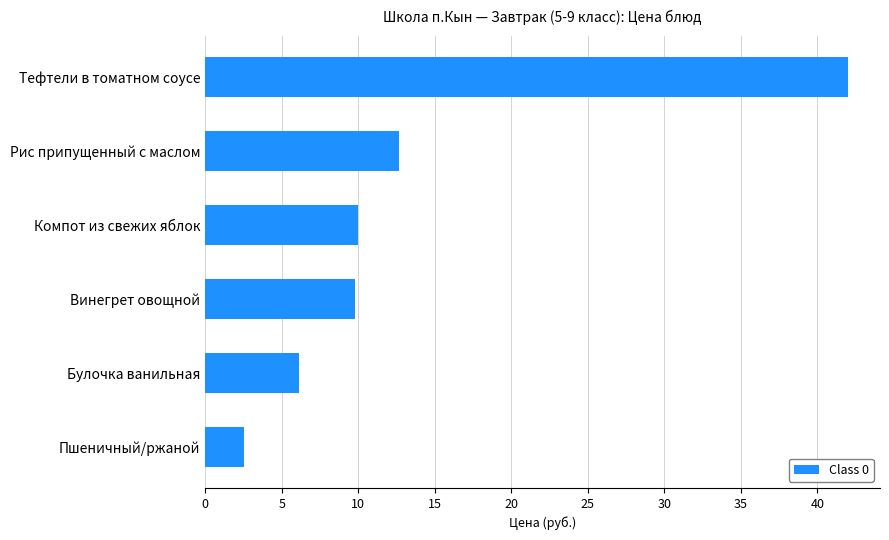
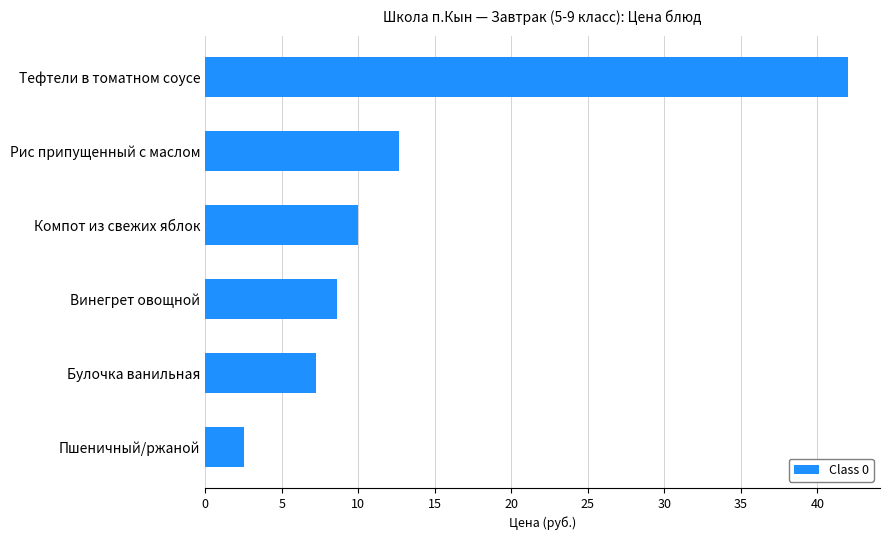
  {
    "Тефтели в томатном соусе": 42.0,
    "Рис припущенный с маслом": 12.7,
    "Компот из свежих яблок": 10.0,
-   "Винегрет овощной": 9.8,
-   "Булочка ванильная": 6.1,
+   "Винегрет овощной": 8.6,
+   "Булочка ванильная": 7.2,
    "Пшеничный/ржаной": 2.5
  }
